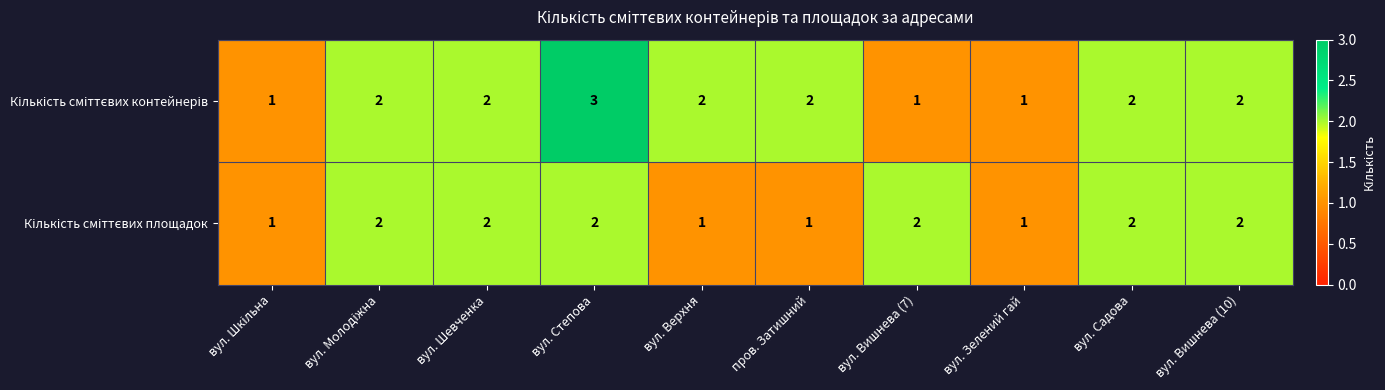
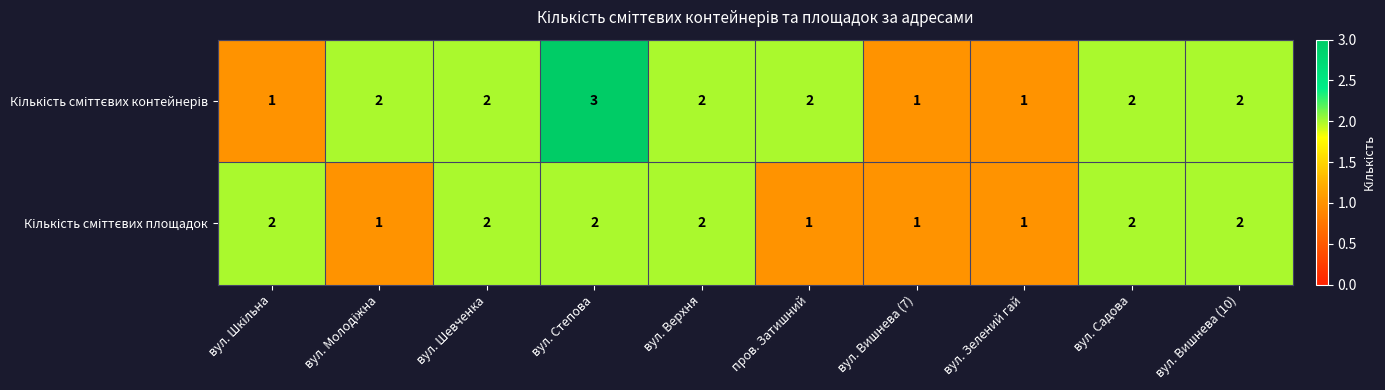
  {
    "Кількість сміттєвих контейнерів": {
      "вул. Шкільна": 1,
      "вул. Молодіжна": 2,
      "вул. Шевченка": 2,
      "вул. Степова": 3,
      "вул. Верхня": 2,
      "пров. Затишний": 2,
      "вул. Вишнева (7)": 1,
      "вул. Зелений гай": 1,
      "вул. Садова": 2,
      "вул. Вишнева (10)": 2
    },
    "Кількість сміттєвих площадок": {
-     "вул. Шкільна": 1,
-     "вул. Молодіжна": 2,
+     "вул. Шкільна": 2,
+     "вул. Молодіжна": 1,
      "вул. Шевченка": 2,
      "вул. Степова": 2,
-     "вул. Верхня": 1,
+     "вул. Верхня": 2,
      "пров. Затишний": 1,
-     "вул. Вишнева (7)": 2,
+     "вул. Вишнева (7)": 1,
      "вул. Зелений гай": 1,
      "вул. Садова": 2,
      "вул. Вишнева (10)": 2
    }
  }
